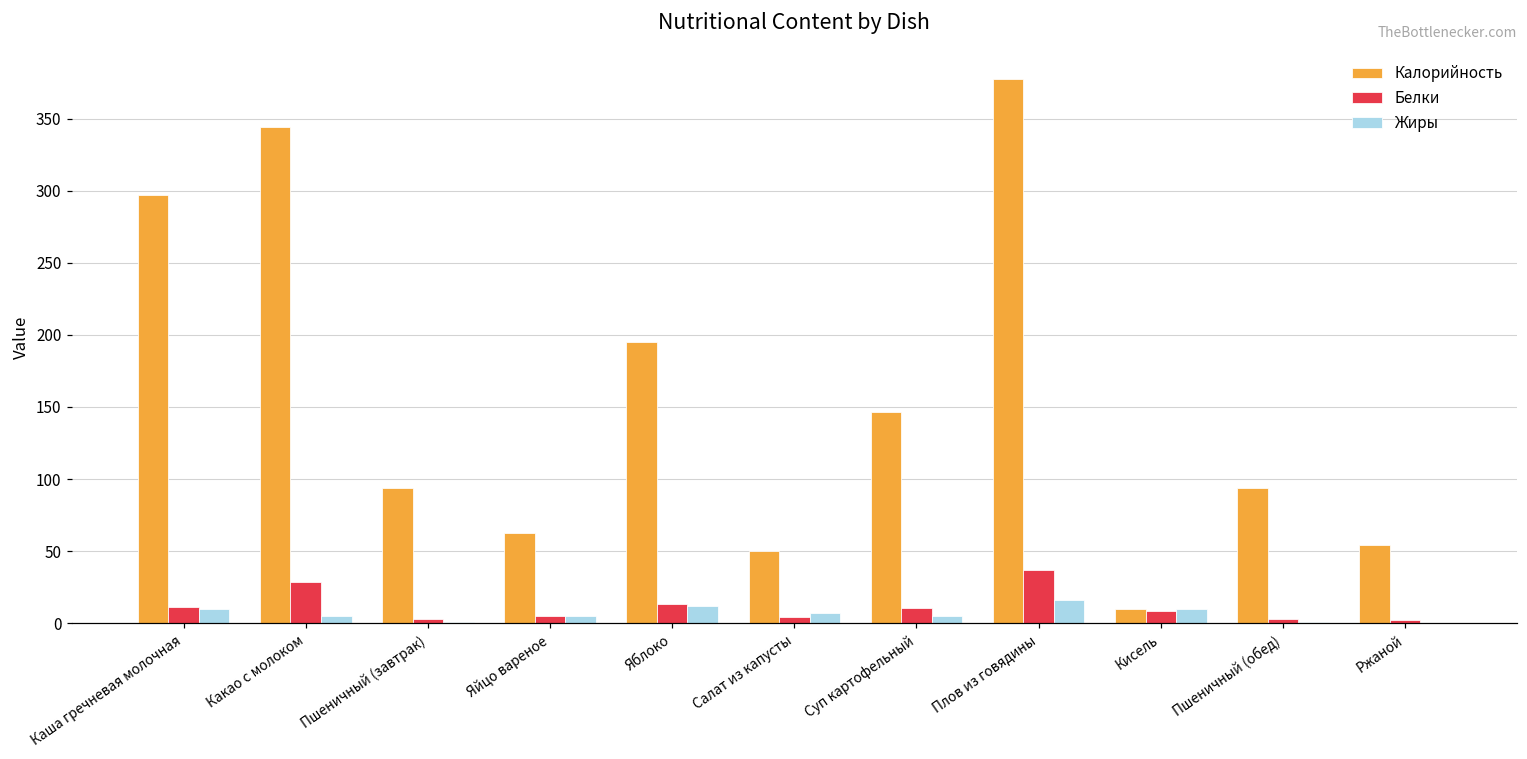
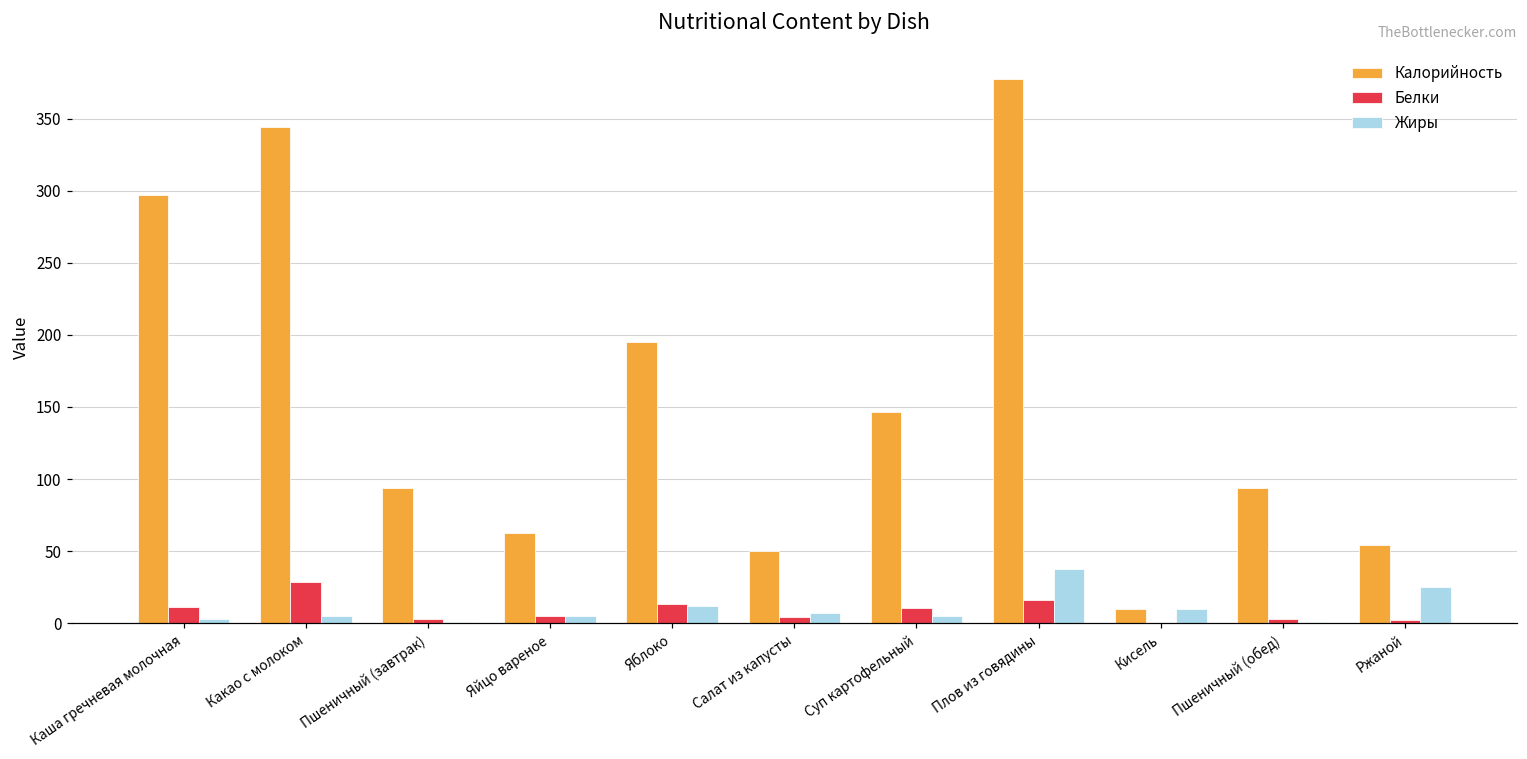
  {
    "Калорийность": {
      "Каша гречневая молочная": 297,
      "Какао с молоком": 345,
      "Пшеничный (завтрак)": 94,
      "Яйцо вареное": 63,
      "Яблоко": 195,
      "Салат из капусты": 50,
      "Суп картофельный": 146,
      "Плов из говядины": 378,
      "Кисель": 10,
      "Пшеничный (обед)": 94,
      "Ржаной": 54
    },
    "Белки": {
      "Каша гречневая молочная": 11,
      "Какао с молоком": 28,
      "Пшеничный (завтрак)": 3,
      "Яйцо вареное": 5,
      "Яблоко": 13,
      "Салат из капусты": 4,
      "Суп картофельный": 10,
-     "Плов из говядины": 37,
-     "Кисель": 8,
+     "Плов из говядины": 16,
+     "Кисель": 0,
      "Пшеничный (обед)": 3,
      "Ржаной": 2
    },
    "Жиры": {
-     "Каша гречневая молочная": 10,
+     "Каша гречневая молочная": 3,
      "Какао с молоком": 5,
      "Яйцо вареное": 5,
      "Яблоко": 12,
      "Салат из капусты": 7,
      "Суп картофельный": 5,
-     "Плов из говядины": 16,
+     "Плов из говядины": 38,
      "Кисель": 10,
-     "Ржаной": 0
+     "Ржаной": 25
    }
  }
